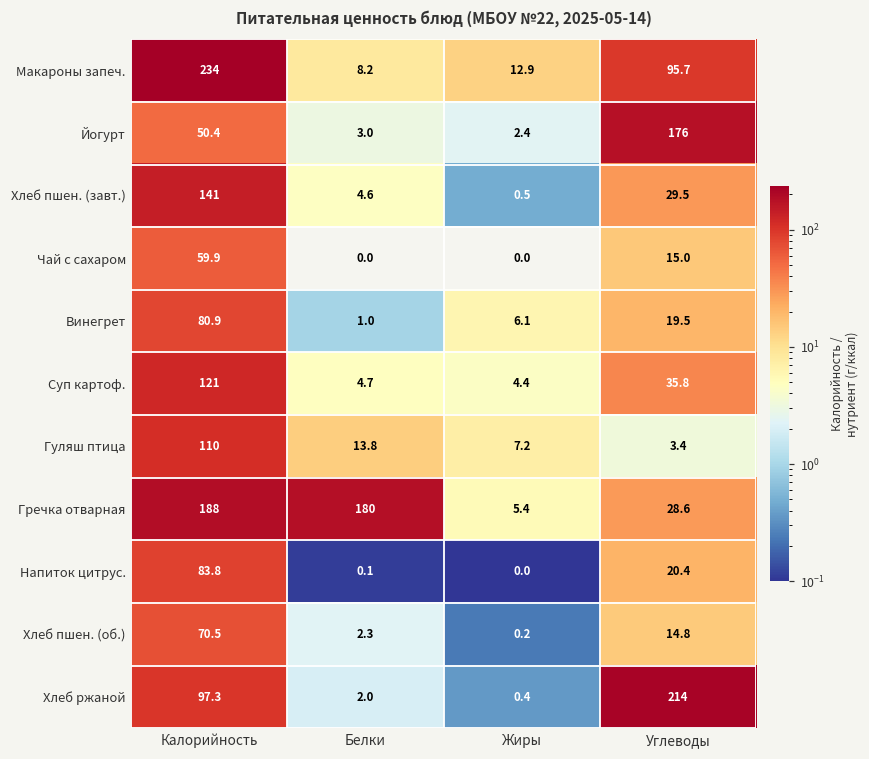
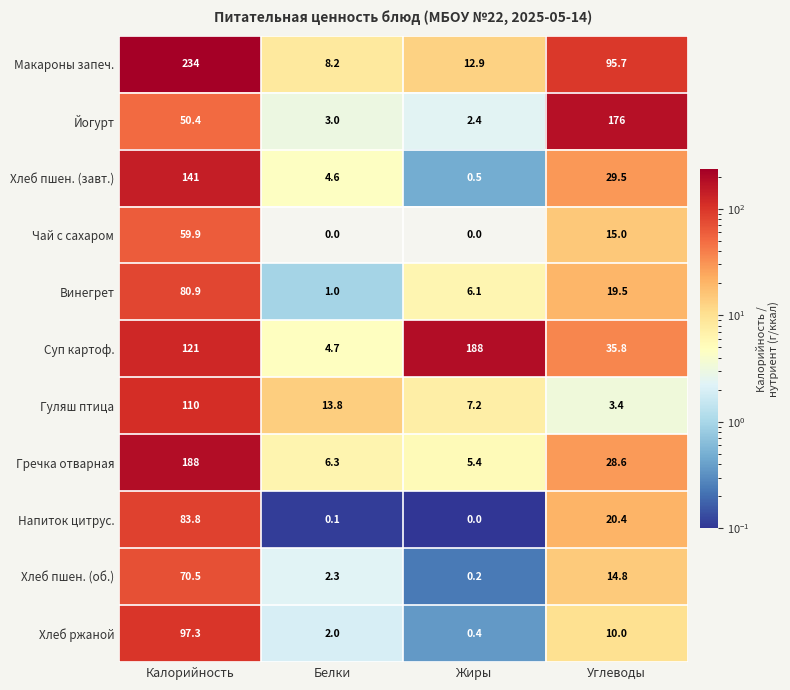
  {
    "Макароны запеч.": {
      "Калорийность": 234,
      "Белки": 8.2,
      "Жиры": 12.9,
      "Углеводы": 95.7
    },
    "Йогурт": {
      "Калорийность": 50.4,
      "Белки": 3.0,
      "Жиры": 2.4,
      "Углеводы": 176
    },
    "Хлеб пшен. (завт.)": {
      "Калорийность": 141,
      "Белки": 4.6,
      "Жиры": 0.5,
      "Углеводы": 29.5
    },
    "Чай с сахаром": {
      "Калорийность": 59.9,
      "Белки": 0.0,
      "Жиры": 0.0,
      "Углеводы": 15.0
    },
    "Винегрет": {
      "Калорийность": 80.9,
      "Белки": 1.0,
      "Жиры": 6.1,
      "Углеводы": 19.5
    },
    "Суп картоф.": {
      "Калорийность": 121,
      "Белки": 4.7,
-     "Жиры": 4.4,
+     "Жиры": 188,
      "Углеводы": 35.8
    },
    "Гуляш птица": {
      "Калорийность": 110,
      "Белки": 13.8,
      "Жиры": 7.2,
      "Углеводы": 3.4
    },
    "Гречка отварная": {
      "Калорийность": 188,
-     "Белки": 180,
+     "Белки": 6.3,
      "Жиры": 5.4,
      "Углеводы": 28.6
    },
    "Напиток цитрус.": {
      "Калорийность": 83.8,
      "Белки": 0.1,
      "Жиры": 0.0,
      "Углеводы": 20.4
    },
    "Хлеб пшен. (об.)": {
      "Калорийность": 70.5,
      "Белки": 2.3,
      "Жиры": 0.2,
      "Углеводы": 14.8
    },
    "Хлеб ржаной": {
      "Калорийность": 97.3,
      "Белки": 2.0,
      "Жиры": 0.4,
-     "Углеводы": 214
+     "Углеводы": 10.0
    }
  }
